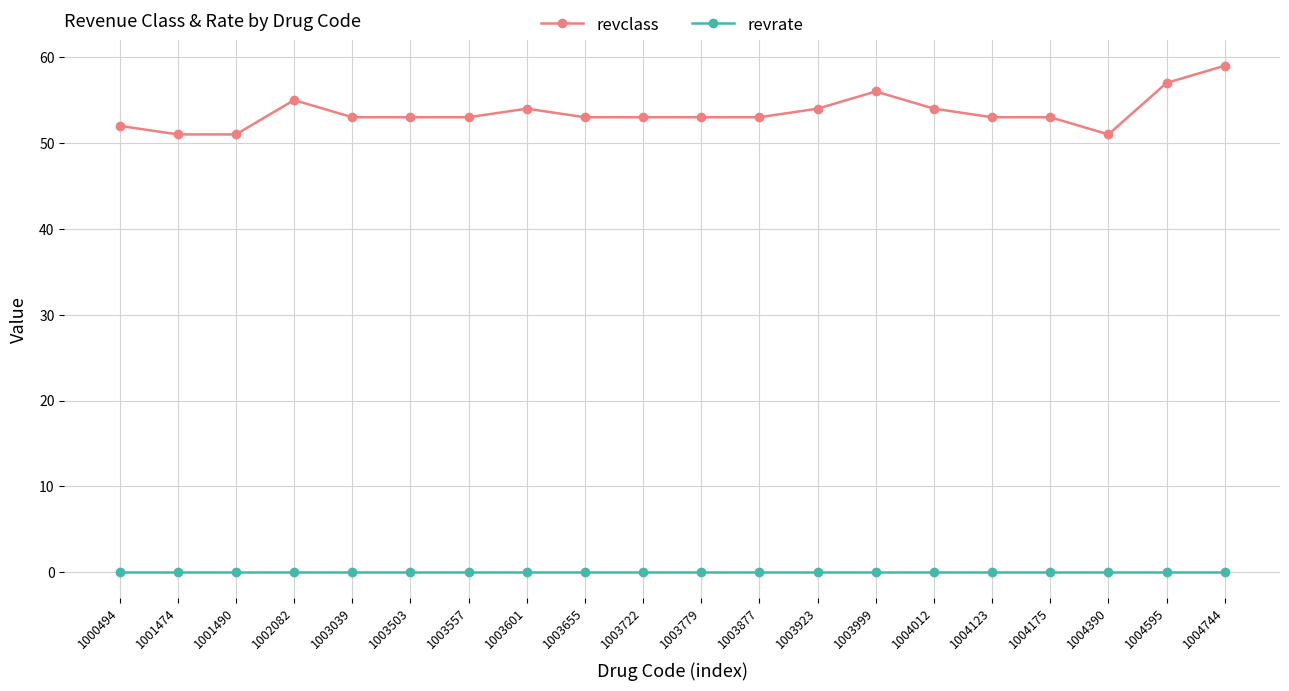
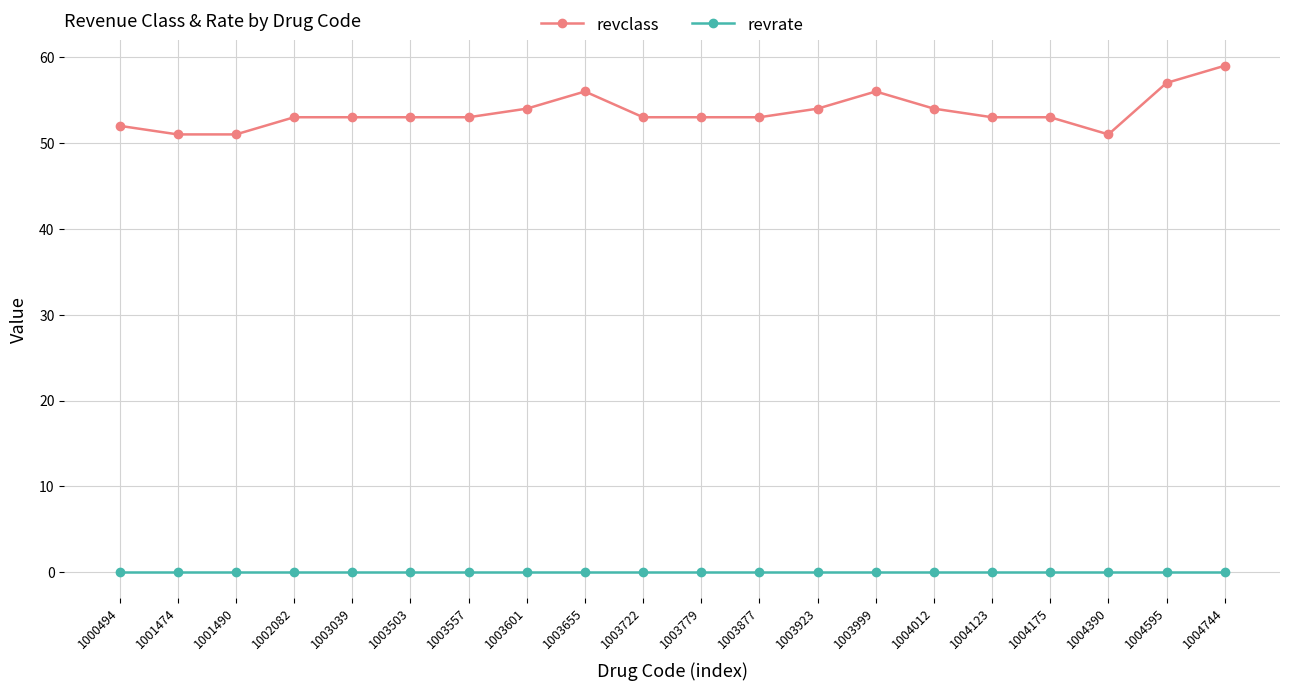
  {
    "revclass": {
      "1000494": 52,
      "1001474": 51,
      "1001490": 51,
-     "1002082": 55,
+     "1002082": 53,
      "1003039": 53,
      "1003503": 53,
      "1003557": 53,
      "1003601": 54,
-     "1003655": 53,
+     "1003655": 56,
      "1003722": 53,
      "1003779": 53,
      "1003877": 53,
      "1003923": 54,
      "1003999": 56,
      "1004012": 54,
      "1004123": 53,
      "1004175": 53,
      "1004390": 51,
      "1004595": 57,
      "1004744": 59
    },
    "revrate": {
      "1000494": 0,
      "1001474": 0,
      "1001490": 0,
      "1002082": 0,
      "1003039": 0,
      "1003503": 0,
      "1003557": 0,
      "1003601": 0,
      "1003655": 0,
      "1003722": 0,
      "1003779": 0,
      "1003877": 0,
      "1003923": 0,
      "1003999": 0,
      "1004012": 0,
      "1004123": 0,
      "1004175": 0,
      "1004390": 0,
      "1004595": 0,
      "1004744": 0
    }
  }
